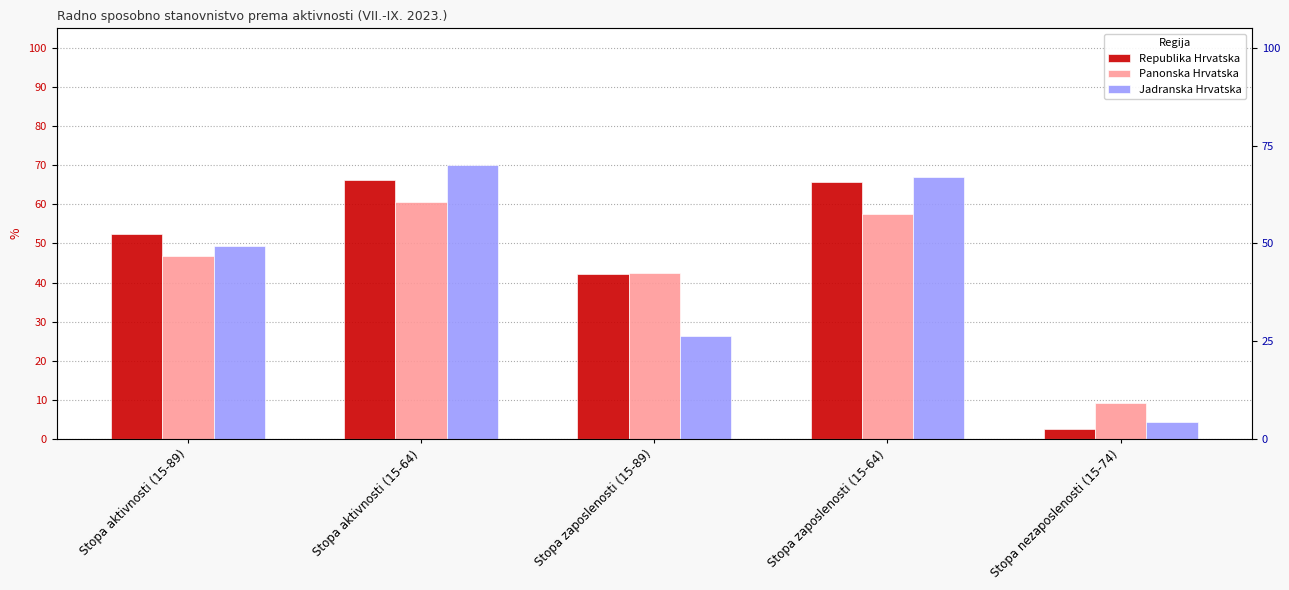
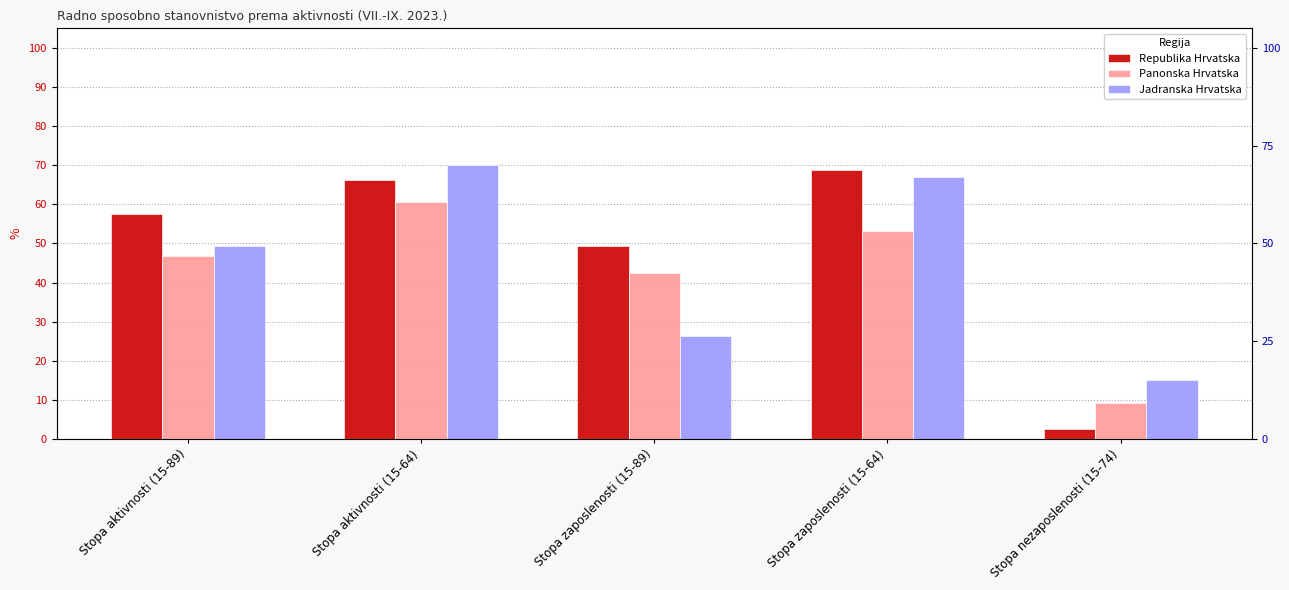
  {
    "Republika Hrvatska": {
-     "Stopa aktivnosti (15-89)": 52,
+     "Stopa aktivnosti (15-89)": 58,
      "Stopa aktivnosti (15-64)": 66,
-     "Stopa zaposlenosti (15-89)": 42,
-     "Stopa zaposlenosti (15-64)": 66,
+     "Stopa zaposlenosti (15-89)": 49,
+     "Stopa zaposlenosti (15-64)": 69,
      "Stopa nezaposlenosti (15-74)": 3
    },
    "Panonska Hrvatska": {
      "Stopa aktivnosti (15-89)": 47,
      "Stopa aktivnosti (15-64)": 61,
      "Stopa zaposlenosti (15-89)": 42,
-     "Stopa zaposlenosti (15-64)": 58,
+     "Stopa zaposlenosti (15-64)": 53,
      "Stopa nezaposlenosti (15-74)": 9
    },
    "Jadranska Hrvatska": {
      "Stopa aktivnosti (15-89)": 49,
      "Stopa aktivnosti (15-64)": 70,
      "Stopa zaposlenosti (15-89)": 26,
      "Stopa zaposlenosti (15-64)": 67,
-     "Stopa nezaposlenosti (15-74)": 4
+     "Stopa nezaposlenosti (15-74)": 15
    }
  }
